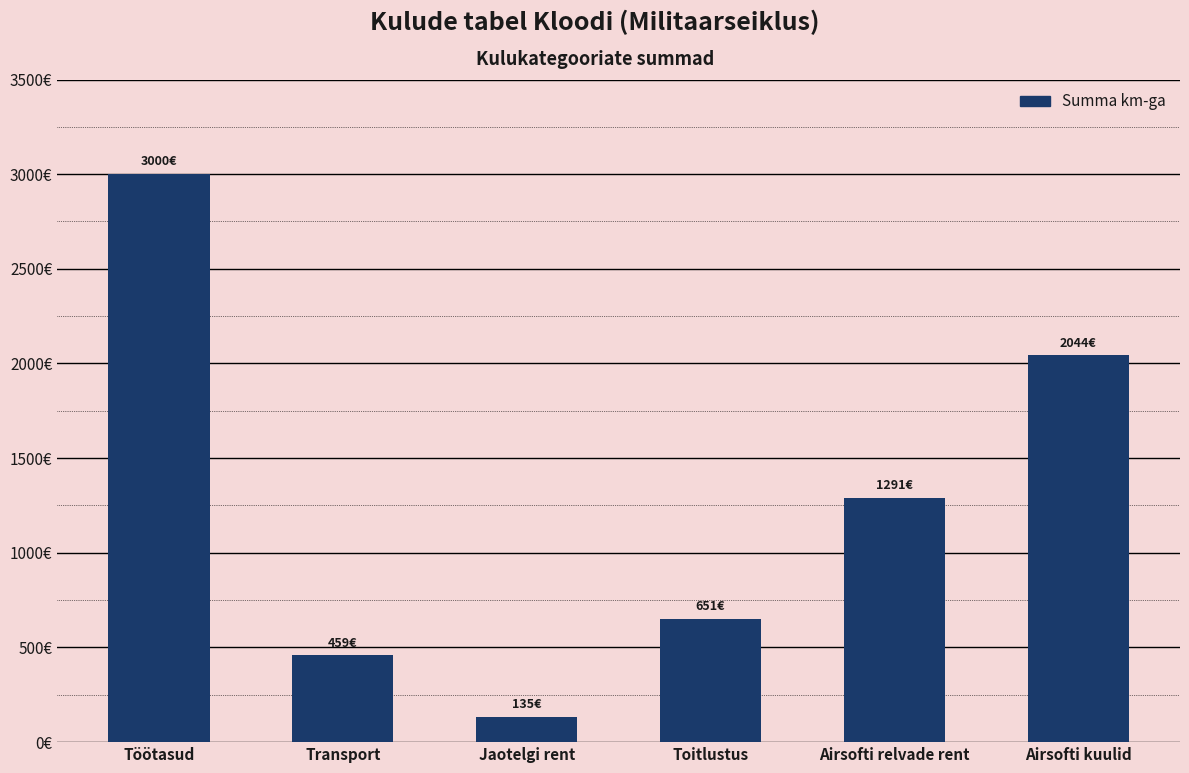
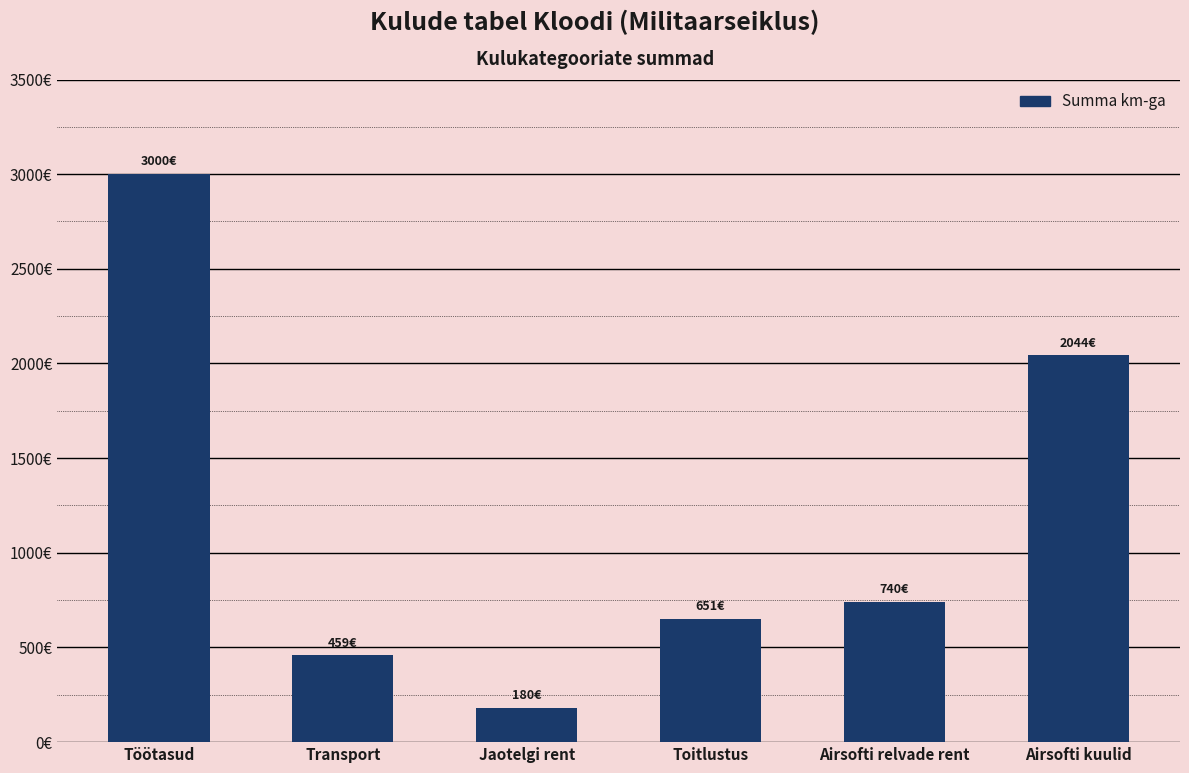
  {
    "Töötasud": "3000€",
    "Transport": "459€",
-   "Jaotelgi rent": "135€",
+   "Jaotelgi rent": "180€",
    "Toitlustus": "651€",
-   "Airsofti relvade rent": "1291€",
+   "Airsofti relvade rent": "740€",
    "Airsofti kuulid": "2044€"
  }
